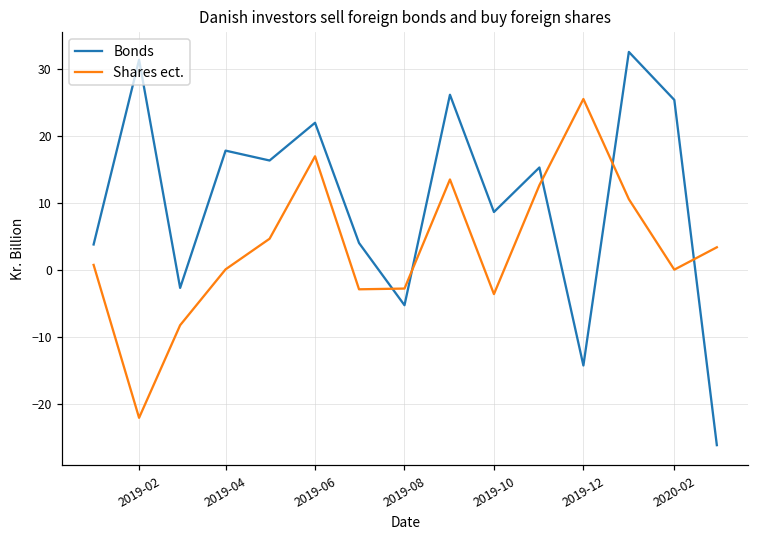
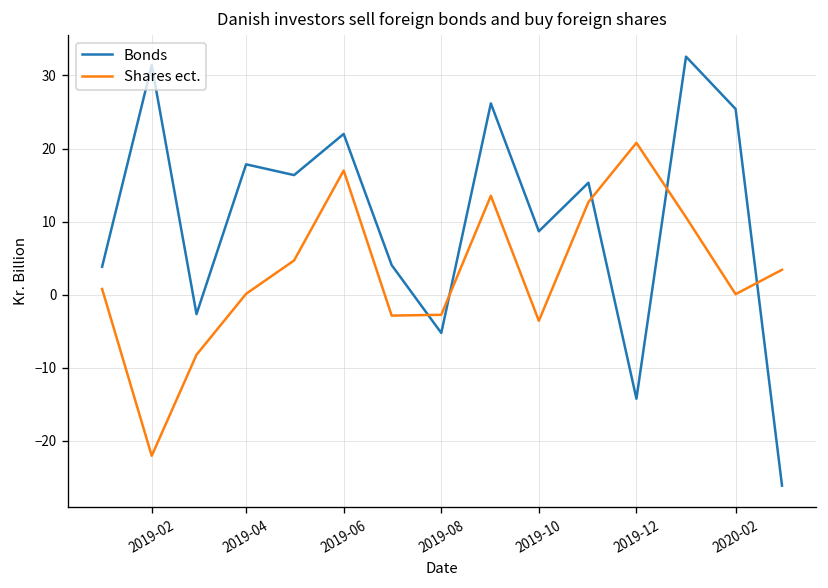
  {
    "Bonds": {
      "2019-04": 18,
      "2019-06": 22,
      "2019-08": -5,
      "2019-10": 9,
      "2019-12": -14,
      "2020-02": 25
    },
    "Shares ect.": {
      "2019-02": -22,
      "2019-04": 0,
      "2019-06": 17,
      "2019-08": -3,
      "2019-10": -4,
-     "2019-12": 26,
+     "2019-12": 21,
      "2020-02": 0
    }
  }
